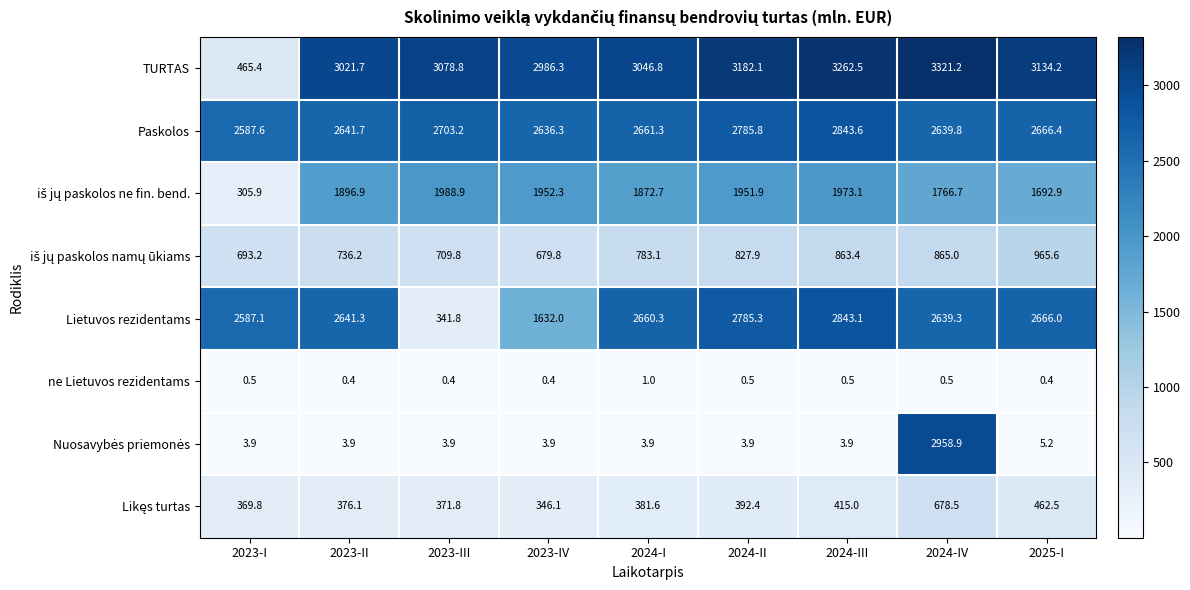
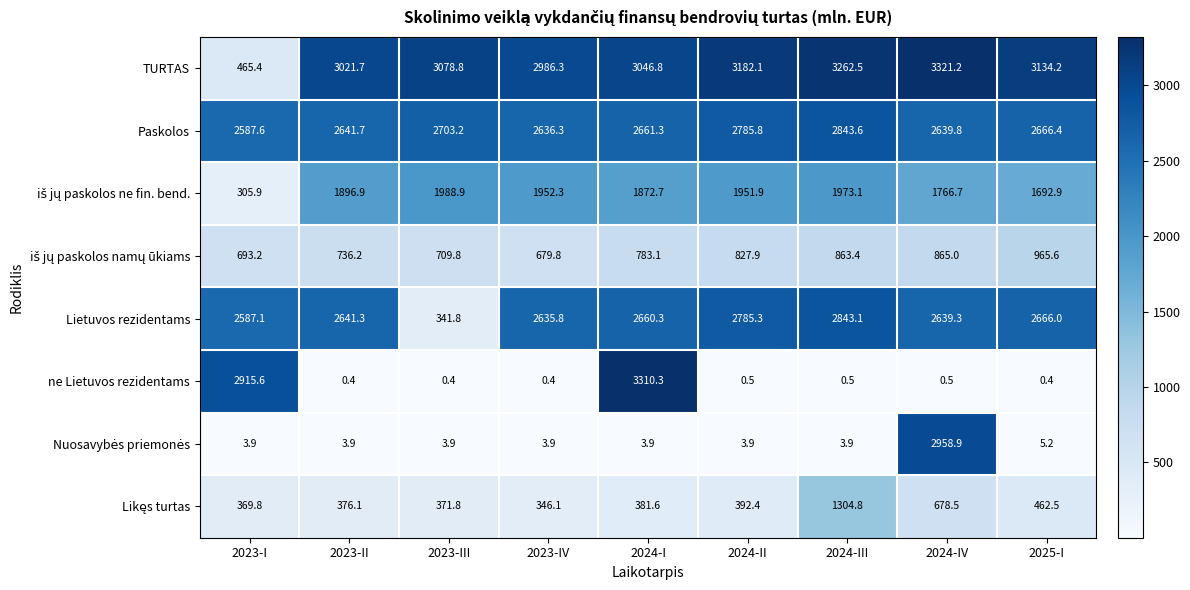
  {
    "TURTAS": {
      "2023-I": 465.4,
      "2023-II": 3021.7,
      "2023-III": 3078.8,
      "2023-IV": 2986.3,
      "2024-I": 3046.8,
      "2024-II": 3182.1,
      "2024-III": 3262.5,
      "2024-IV": 3321.2,
      "2025-I": 3134.2
    },
    "Paskolos": {
      "2023-I": 2587.6,
      "2023-II": 2641.7,
      "2023-III": 2703.2,
      "2023-IV": 2636.3,
      "2024-I": 2661.3,
      "2024-II": 2785.8,
      "2024-III": 2843.6,
      "2024-IV": 2639.8,
      "2025-I": 2666.4
    },
    "iš jų paskolos ne fin. bend.": {
      "2023-I": 305.9,
      "2023-II": 1896.9,
      "2023-III": 1988.9,
      "2023-IV": 1952.3,
      "2024-I": 1872.7,
      "2024-II": 1951.9,
      "2024-III": 1973.1,
      "2024-IV": 1766.7,
      "2025-I": 1692.9
    },
    "iš jų paskolos namų ūkiams": {
      "2023-I": 693.2,
      "2023-II": 736.2,
      "2023-III": 709.8,
      "2023-IV": 679.8,
      "2024-I": 783.1,
      "2024-II": 827.9,
      "2024-III": 863.4,
      "2024-IV": 865.0,
      "2025-I": 965.6
    },
    "Lietuvos rezidentams": {
      "2023-I": 2587.1,
      "2023-II": 2641.3,
      "2023-III": 341.8,
-     "2023-IV": 1632.0,
+     "2023-IV": 2635.8,
      "2024-I": 2660.3,
      "2024-II": 2785.3,
      "2024-III": 2843.1,
      "2024-IV": 2639.3,
      "2025-I": 2666.0
    },
    "ne Lietuvos rezidentams": {
-     "2023-I": 0.5,
+     "2023-I": 2915.6,
      "2023-II": 0.4,
      "2023-III": 0.4,
      "2023-IV": 0.4,
-     "2024-I": 1.0,
+     "2024-I": 3310.3,
      "2024-II": 0.5,
      "2024-III": 0.5,
      "2024-IV": 0.5,
      "2025-I": 0.4
    },
    "Nuosavybės priemonės": {
      "2023-I": 3.9,
      "2023-II": 3.9,
      "2023-III": 3.9,
      "2023-IV": 3.9,
      "2024-I": 3.9,
      "2024-II": 3.9,
      "2024-III": 3.9,
      "2024-IV": 2958.9,
      "2025-I": 5.2
    },
    "Likęs turtas": {
      "2023-I": 369.8,
      "2023-II": 376.1,
      "2023-III": 371.8,
      "2023-IV": 346.1,
      "2024-I": 381.6,
      "2024-II": 392.4,
-     "2024-III": 415.0,
+     "2024-III": 1304.8,
      "2024-IV": 678.5,
      "2025-I": 462.5
    }
  }
